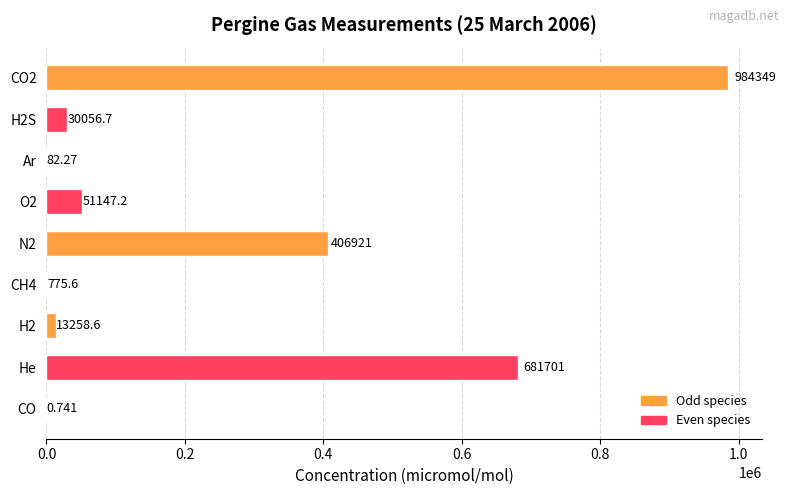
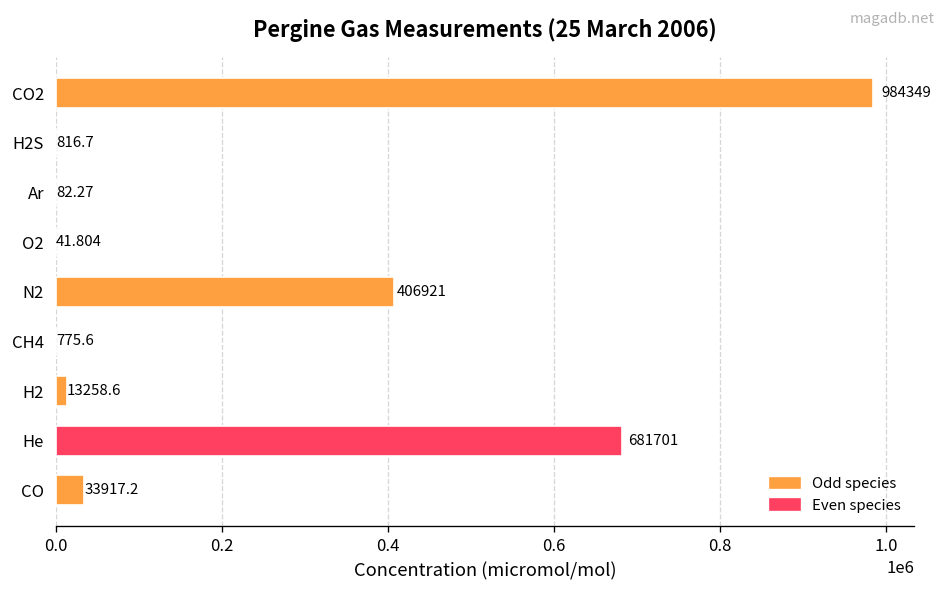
  {
    "CO2": 984349,
-   "H2S": 30056.7,
+   "H2S": 816.7,
    "Ar": 82.27,
-   "O2": 51147.2,
+   "O2": 41.804,
    "N2": 406921,
    "CH4": 775.6,
    "H2": 13258.6,
    "He": 681701,
-   "CO": 0.741
+   "CO": 33917.2
  }
